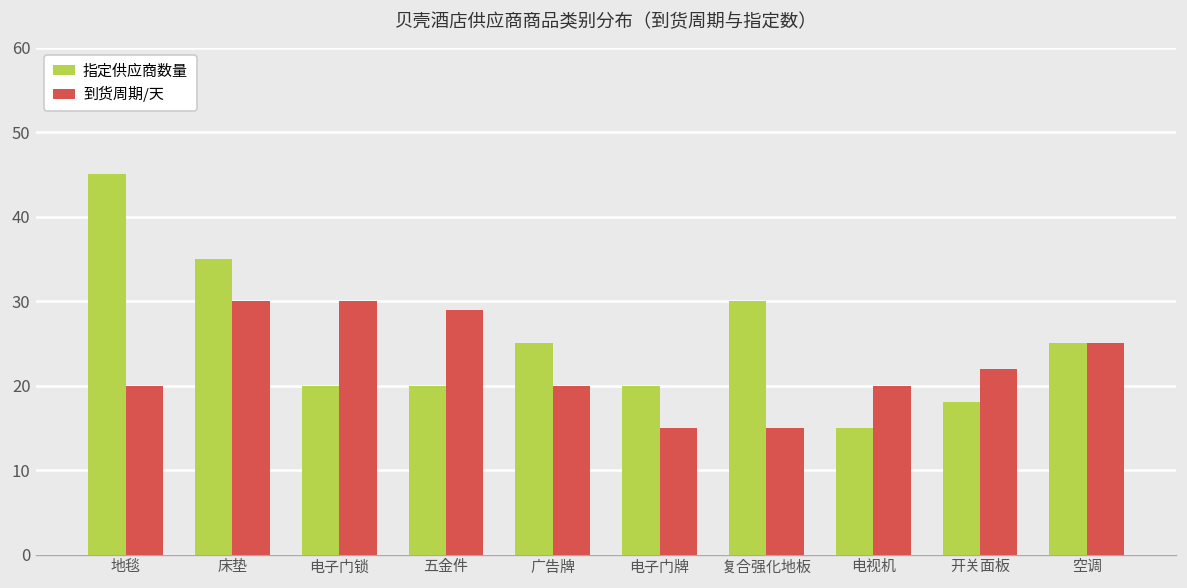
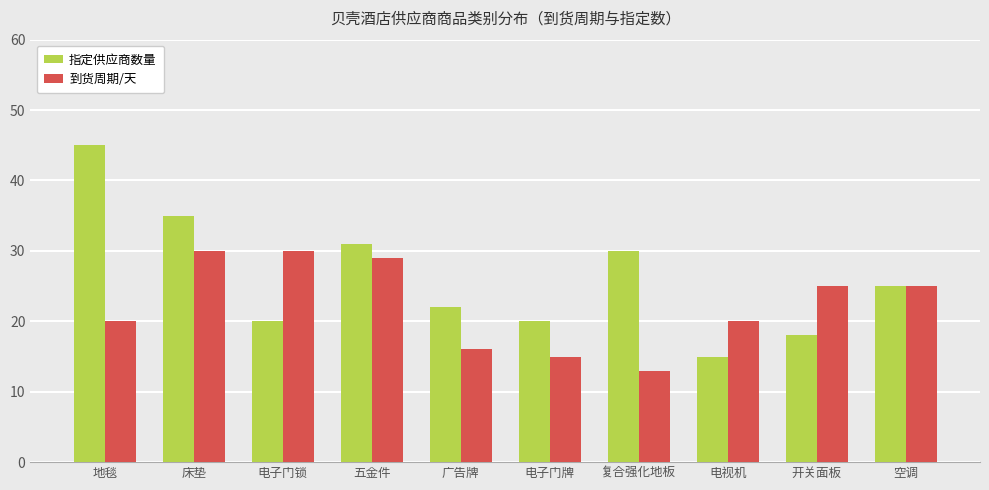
  {
    "指定供应商数量": {
      "地毯": 45,
      "床垫": 35,
      "电子门锁": 20,
-     "五金件": 20,
-     "广告牌": 25,
+     "五金件": 31,
+     "广告牌": 22,
      "电子门牌": 20,
      "复合强化地板": 30,
      "电视机": 15,
      "开关面板": 18,
      "空调": 25
    },
    "到货周期/天": {
      "地毯": 20,
      "床垫": 30,
      "电子门锁": 30,
      "五金件": 29,
-     "广告牌": 20,
+     "广告牌": 16,
      "电子门牌": 15,
-     "复合强化地板": 15,
+     "复合强化地板": 13,
      "电视机": 20,
-     "开关面板": 22,
+     "开关面板": 25,
      "空调": 25
    }
  }
